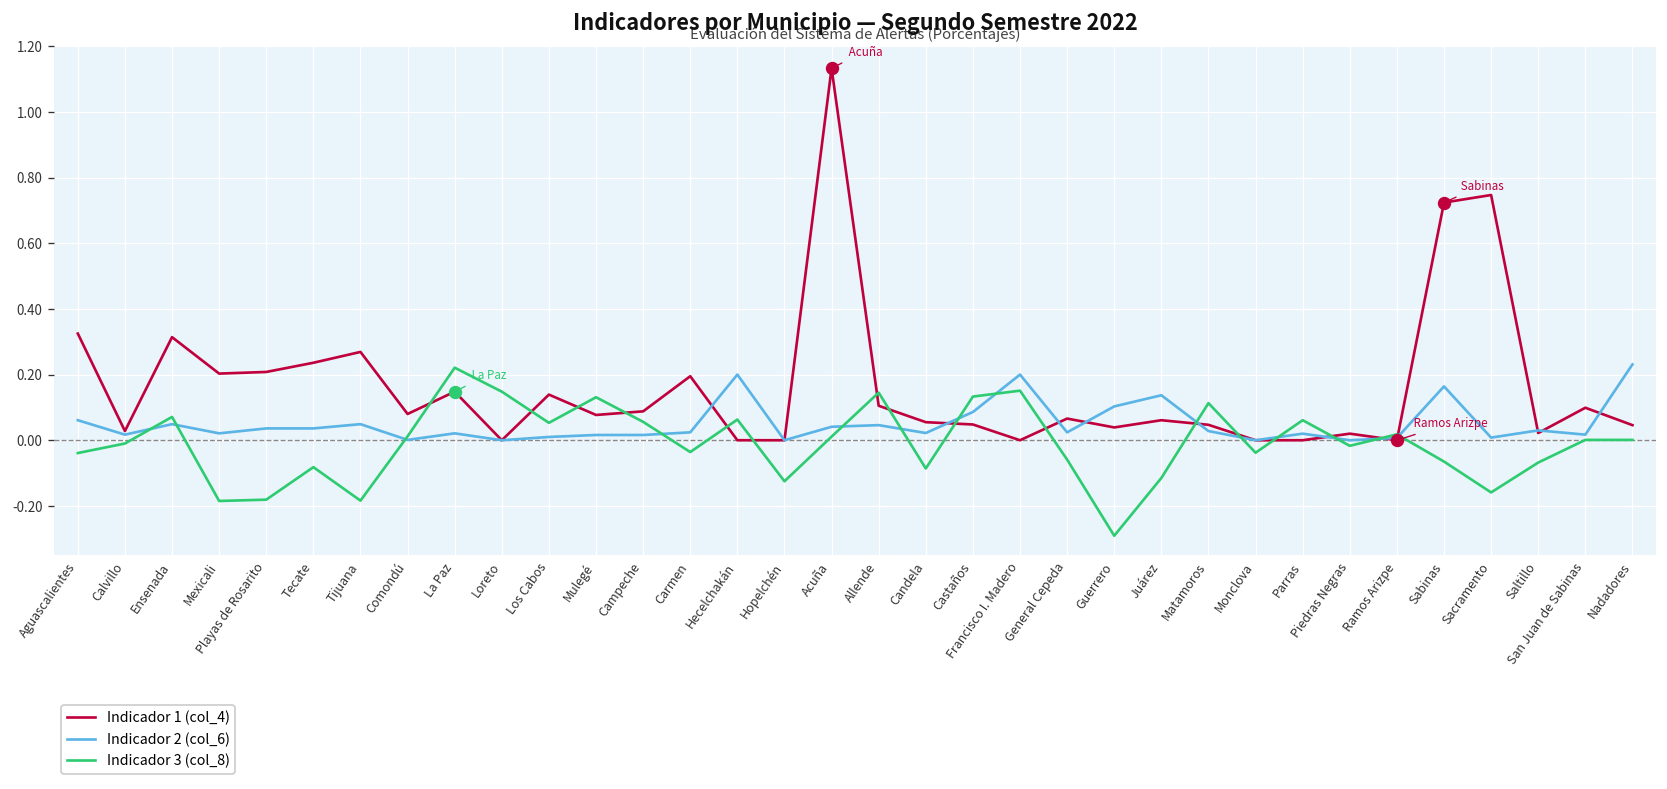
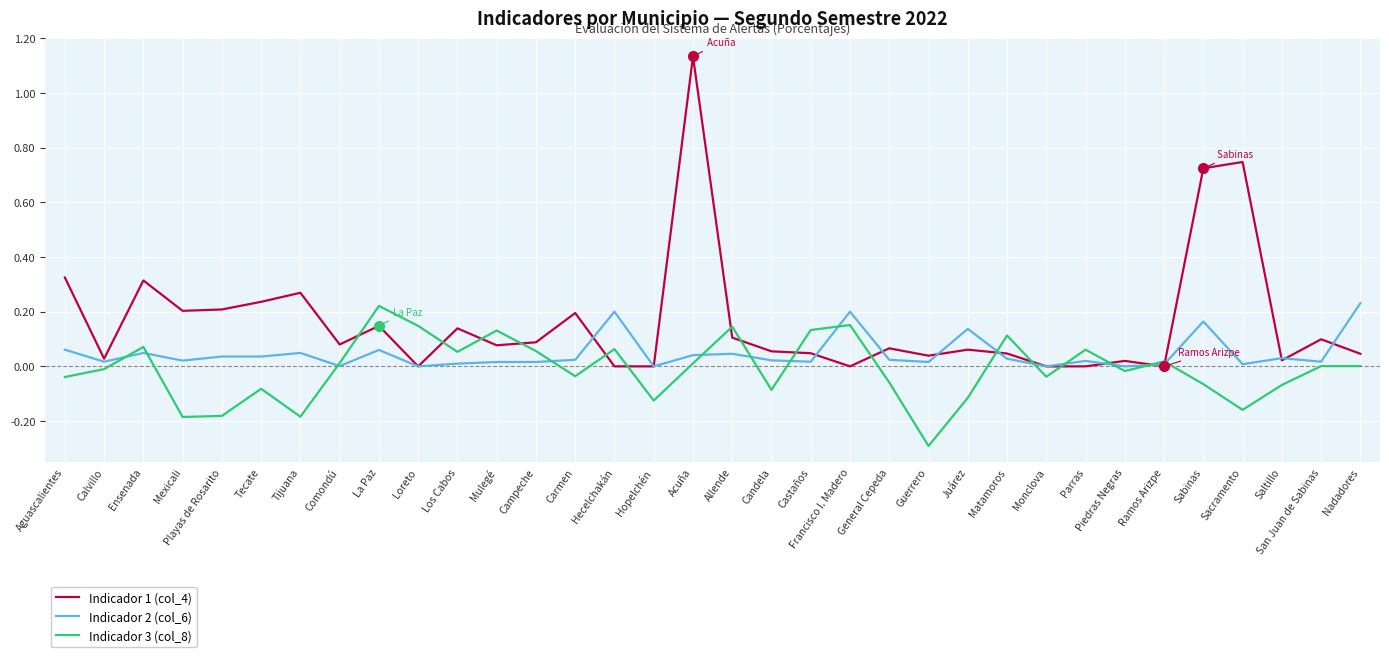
  {
    "Indicador 2 (col_6)": {
      "Aguascalientes": 0.06,
      "Calvillo": 0.02,
      "Ensenada": 0.05,
      "Mexicali": 0.02,
      "Playas de Rosarito": 0.04,
      "Tecate": 0.04,
      "Tijuana": 0.05,
      "Comondú": 0.00,
-     "La Paz": 0.02,
+     "La Paz": 0.06,
      "Los Cabos": 0.01,
      "Mulegé": 0.02,
      "Campeche": 0.02,
      "Carmen": 0.02,
      "Hecelchakán": 0.20,
      "Acuña": 0.04,
      "Allende": 0.05,
      "Candela": 0.02,
-     "Castaños": 0.09,
+     "Castaños": 0.02,
      "Francisco I. Madero": 0.20,
      "General Cepeda": 0.02,
-     "Guerrero": 0.10,
+     "Guerrero": 0.02,
      "Juárez": 0.14,
      "Matamoros": 0.03,
      "Parras": 0.02,
      "Piedras Negras": 0.00,
      "Sabinas": 0.16,
      "Sacramento": 0.01,
      "San Juan de Sabinas": 0.02,
      "Nadadores": 0.23
    }
  }
